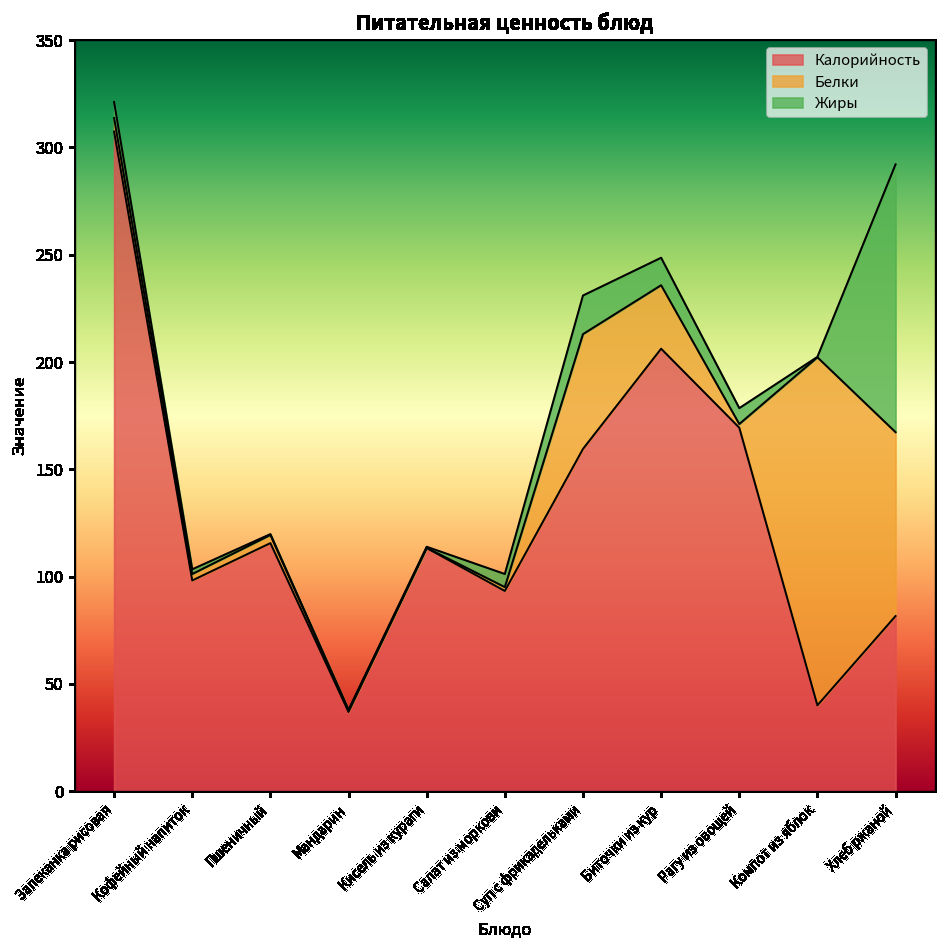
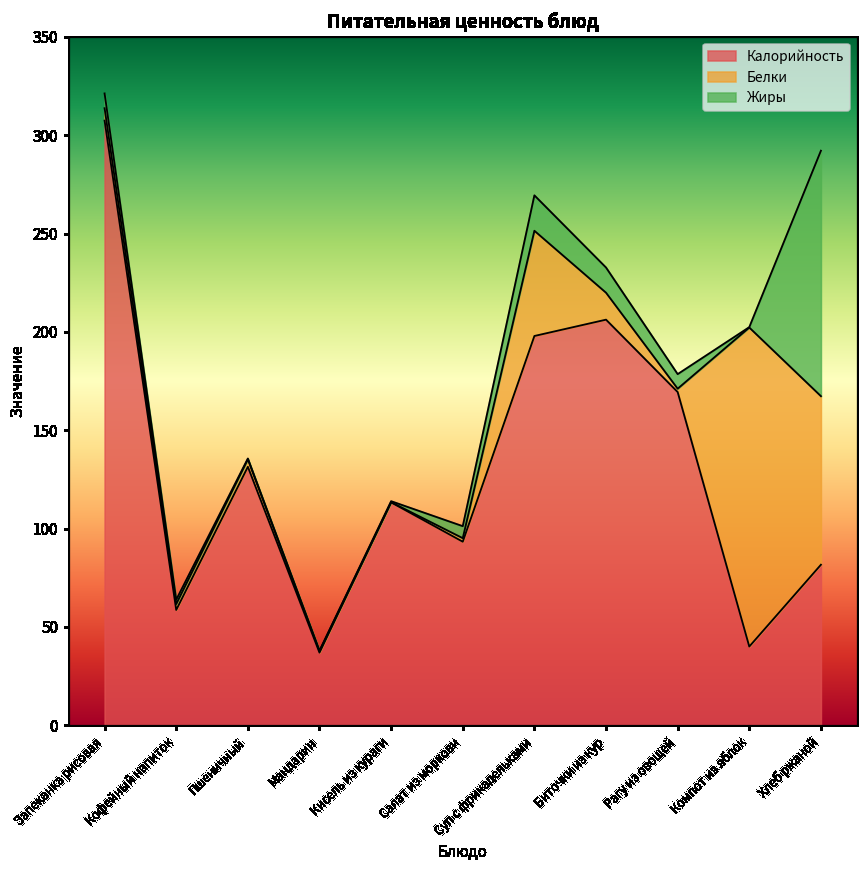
  {
    "Калорийность": {
      "Запеканка рисовая": 307,
-     "Кофейный напиток": 98,
-     "Пшеничный": 116,
+     "Кофейный напиток": 59,
+     "Пшеничный": 131,
      "Салат из моркови": 93,
-     "Суп с фрикадельками": 160,
+     "Суп с фрикадельками": 198,
      "Биточки из кур": 206,
      "Рагу из овощей": 169,
      "Компот из яблок": 40,
      "Хлеб ржаной": 82
    },
    "Белки": {
      "Запеканка рисовая": 6,
      "Кофейный напиток": 3,
      "Салат из моркови": 2,
      "Суп с фрикадельками": 54,
-     "Биточки из кур": 30,
+     "Биточки из кур": 14,
      "Рагу из овощей": 2,
      "Хлеб ржаной": 86
    },
    "Жиры": {
      "Запеканка рисовая": 8,
      "Кофейный напиток": 2,
      "Салат из моркови": 6,
      "Суп с фрикадельками": 18,
      "Биточки из кур": 13,
      "Рагу из овощей": 7,
      "Хлеб ржаной": 125
    }
  }
